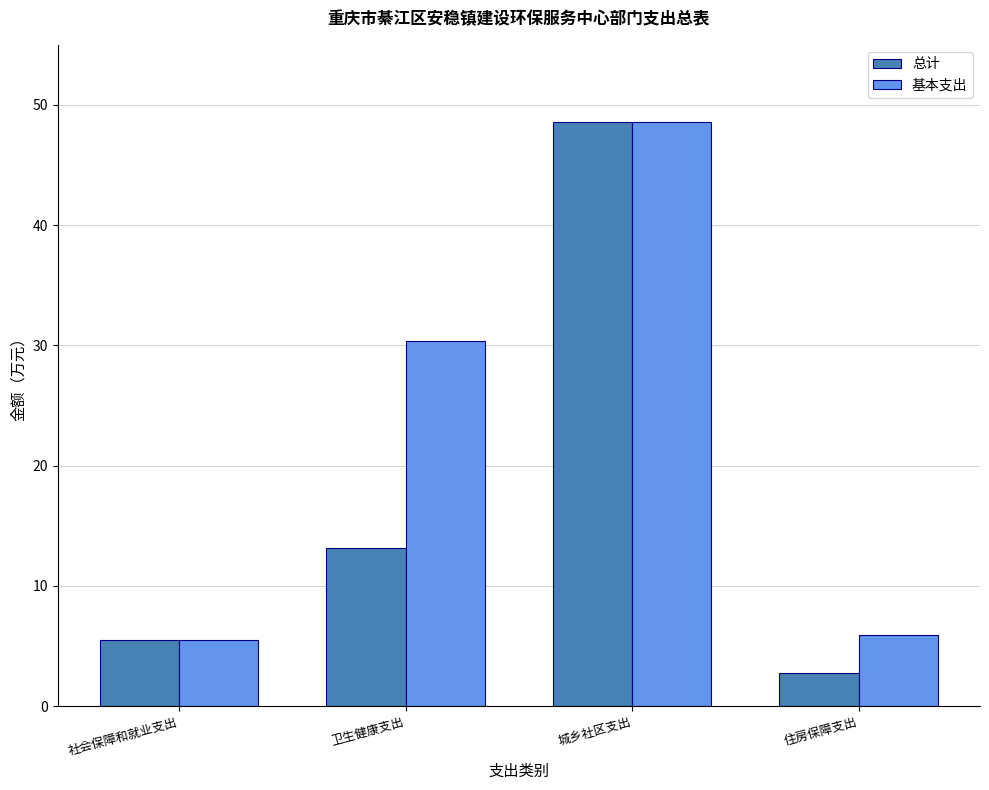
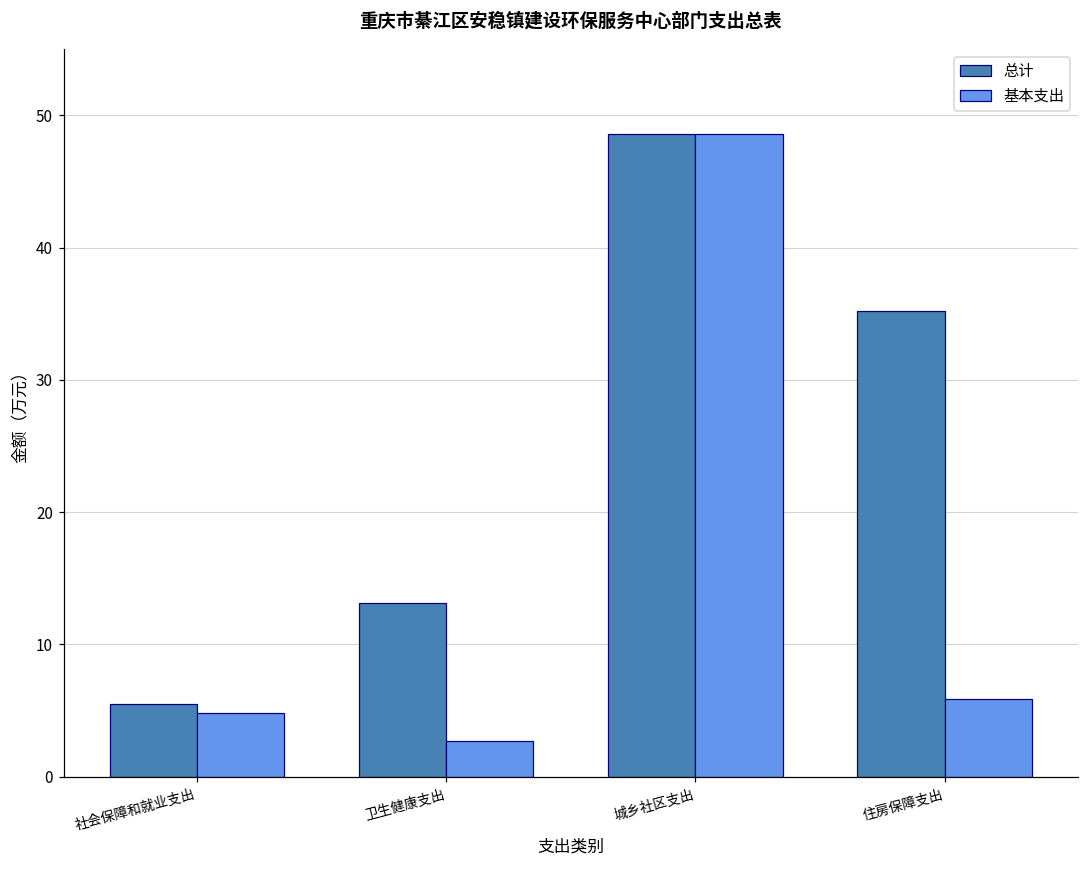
  {
    "总计": {
      "社会保障和就业支出": 5.5,
      "卫生健康支出": 13.1,
      "城乡社区支出": 48.6,
-     "住房保障支出": 2.8
+     "住房保障支出": 35.2
    },
    "基本支出": {
-     "社会保障和就业支出": 5.5,
-     "卫生健康支出": 30.4,
+     "社会保障和就业支出": 4.8,
+     "卫生健康支出": 2.7,
      "城乡社区支出": 48.6,
      "住房保障支出": 5.9
    }
  }
